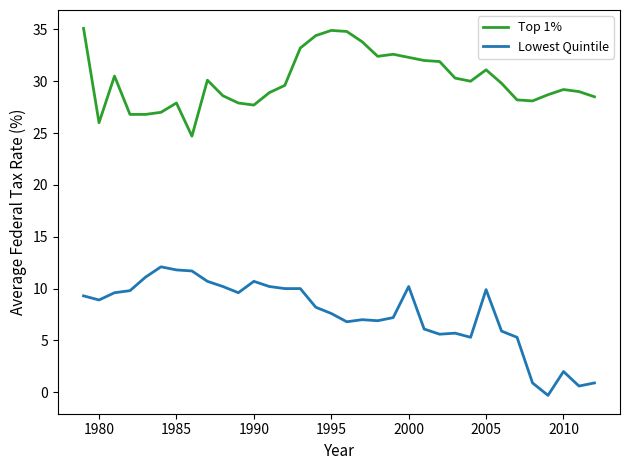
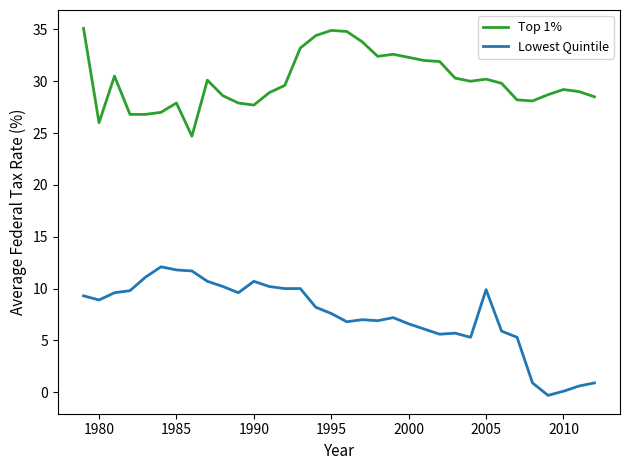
  {
    "Top 1%": {
      "1980": 26.0,
      "1985": 27.9,
      "1990": 27.7,
      "1995": 34.9,
      "2000": 32.3,
-     "2005": 31.1,
+     "2005": 30.2,
      "2010": 29.2
    },
    "Lowest Quintile": {
      "1980": 8.9,
      "1985": 11.8,
      "1990": 10.7,
      "1995": 7.6,
-     "2000": 10.2,
+     "2000": 6.6,
      "2005": 9.9,
-     "2010": 2.0
+     "2010": 0.1
    }
  }
